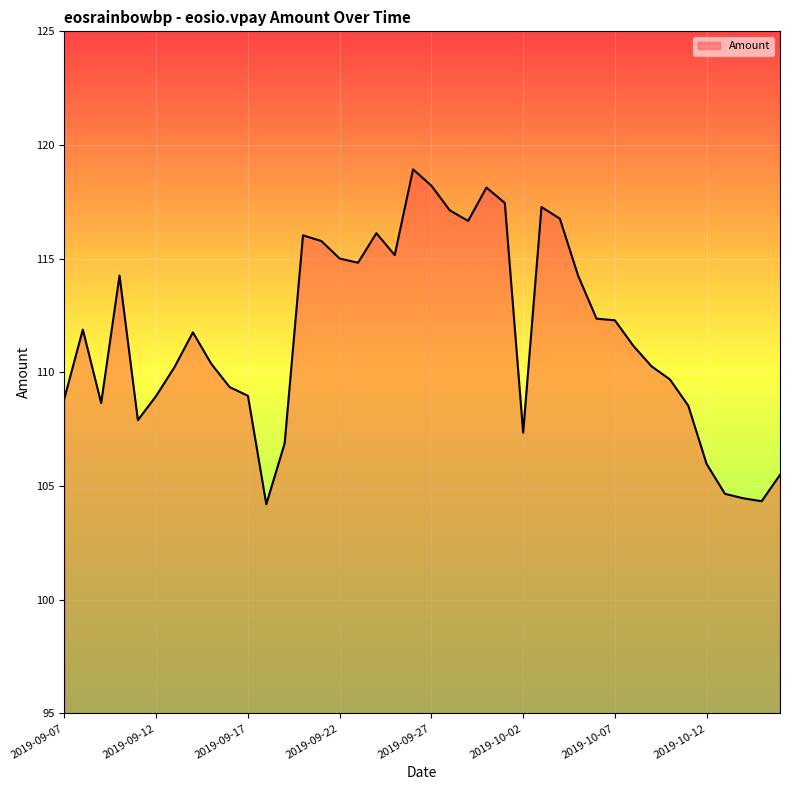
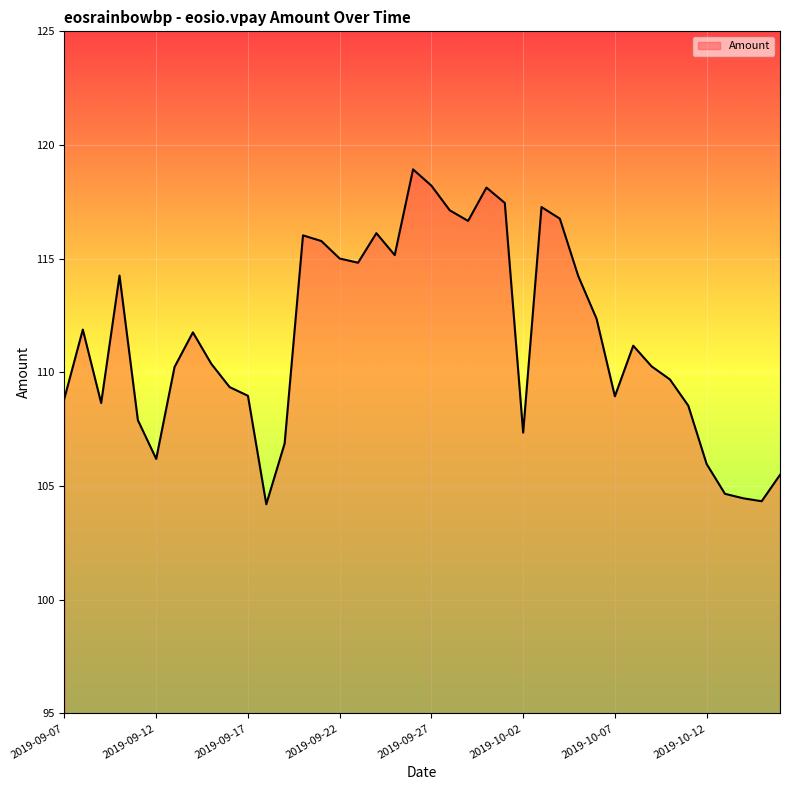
  {
    "2019-09-07": 108.9,
-   "2019-09-12": 109.0,
+   "2019-09-12": 106.2,
    "2019-09-17": 109.0,
    "2019-09-22": 115.0,
    "2019-09-27": 118.2,
    "2019-10-02": 107.3,
-   "2019-10-07": 112.3,
+   "2019-10-07": 108.9,
    "2019-10-12": 106.0
  }
